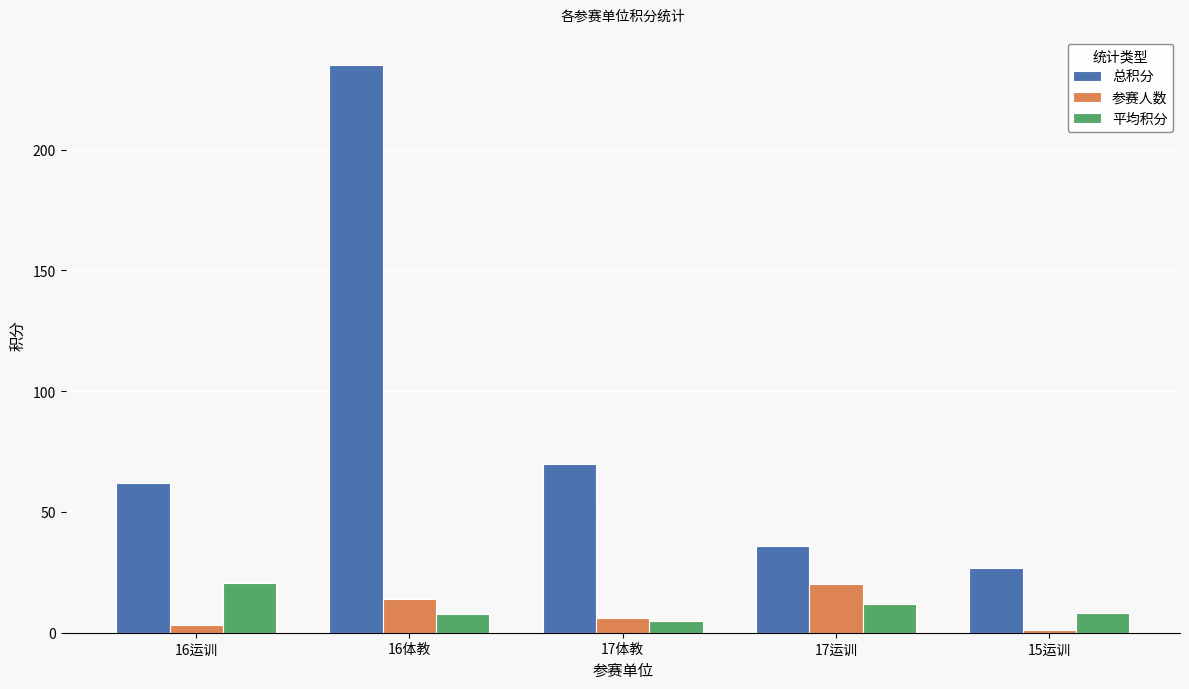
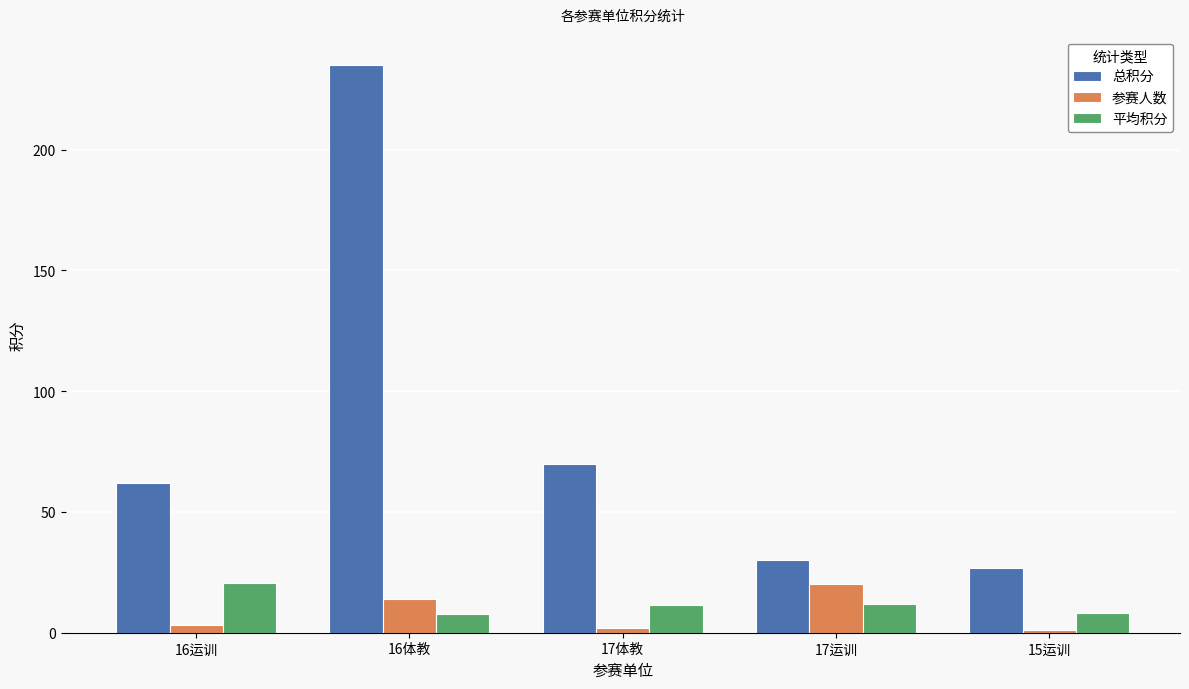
  {
    "总积分": {
      "16运训": 62,
      "16体教": 235,
      "17体教": 70,
-     "17运训": 36,
+     "17运训": 30,
      "15运训": 27
    },
    "参赛人数": {
      "16运训": 3,
      "16体教": 14,
-     "17体教": 6,
+     "17体教": 2,
      "17运训": 20
    },
    "平均积分": {
      "16运训": 21,
      "16体教": 8,
-     "17体教": 5,
+     "17体教": 12,
      "17运训": 12,
      "15运训": 8
    }
  }
